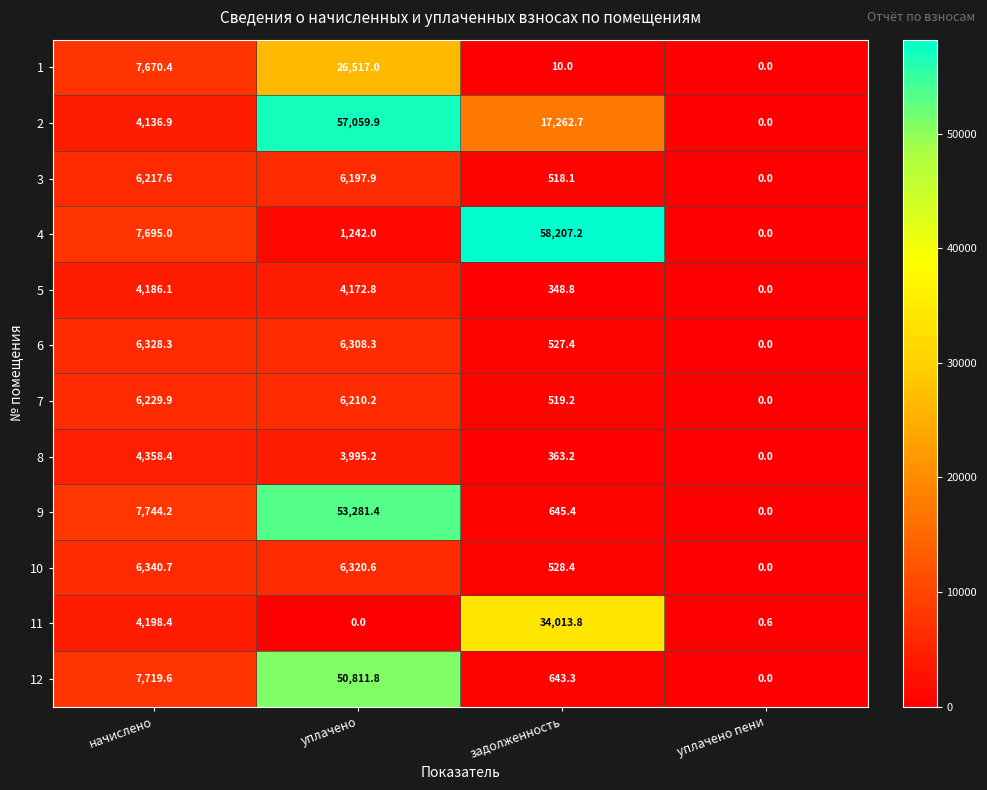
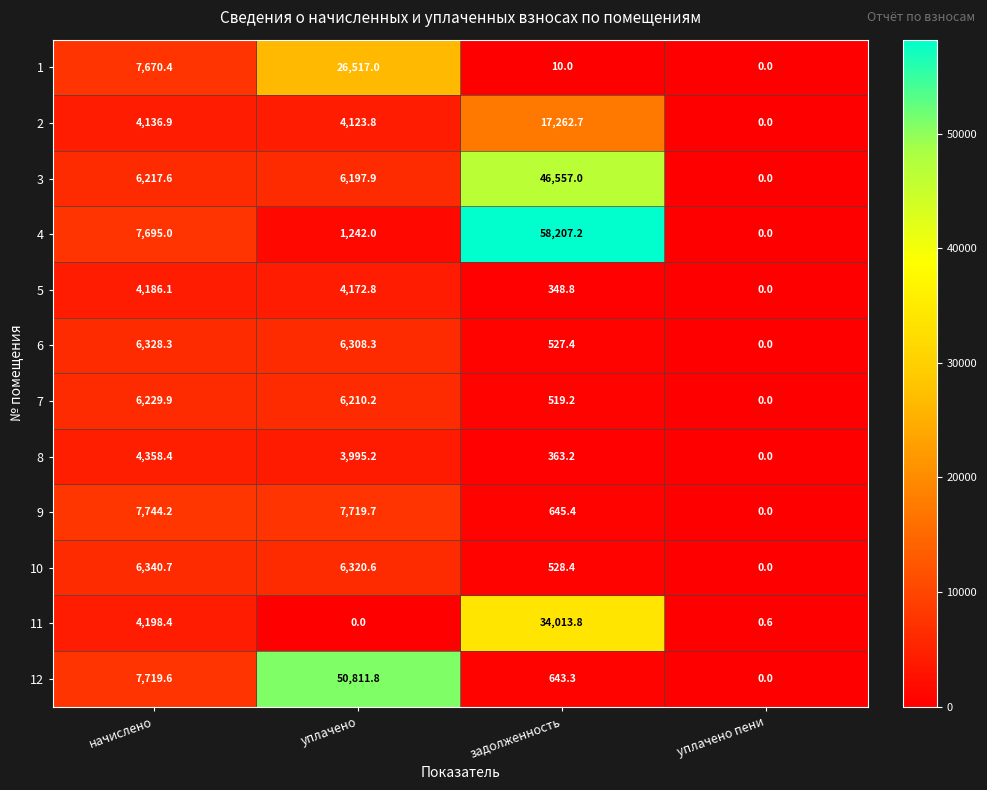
  {
    "1": {
      "начислено": "7,670.4",
      "уплачено": "26,517.0",
      "задолженность": "10.0",
      "уплачено пени": "0.0"
    },
    "2": {
      "начислено": "4,136.9",
-     "уплачено": "57,059.9",
+     "уплачено": "4,123.8",
      "задолженность": "17,262.7",
      "уплачено пени": "0.0"
    },
    "3": {
      "начислено": "6,217.6",
      "уплачено": "6,197.9",
-     "задолженность": "518.1",
+     "задолженность": "46,557.0",
      "уплачено пени": "0.0"
    },
    "4": {
      "начислено": "7,695.0",
      "уплачено": "1,242.0",
      "задолженность": "58,207.2",
      "уплачено пени": "0.0"
    },
    "5": {
      "начислено": "4,186.1",
      "уплачено": "4,172.8",
      "задолженность": "348.8",
      "уплачено пени": "0.0"
    },
    "6": {
      "начислено": "6,328.3",
      "уплачено": "6,308.3",
      "задолженность": "527.4",
      "уплачено пени": "0.0"
    },
    "7": {
      "начислено": "6,229.9",
      "уплачено": "6,210.2",
      "задолженность": "519.2",
      "уплачено пени": "0.0"
    },
    "8": {
      "начислено": "4,358.4",
      "уплачено": "3,995.2",
      "задолженность": "363.2",
      "уплачено пени": "0.0"
    },
    "9": {
      "начислено": "7,744.2",
-     "уплачено": "53,281.4",
+     "уплачено": "7,719.7",
      "задолженность": "645.4",
      "уплачено пени": "0.0"
    },
    "10": {
      "начислено": "6,340.7",
      "уплачено": "6,320.6",
      "задолженность": "528.4",
      "уплачено пени": "0.0"
    },
    "11": {
      "начислено": "4,198.4",
      "уплачено": "0.0",
      "задолженность": "34,013.8",
      "уплачено пени": "0.6"
    },
    "12": {
      "начислено": "7,719.6",
      "уплачено": "50,811.8",
      "задолженность": "643.3",
      "уплачено пени": "0.0"
    }
  }
